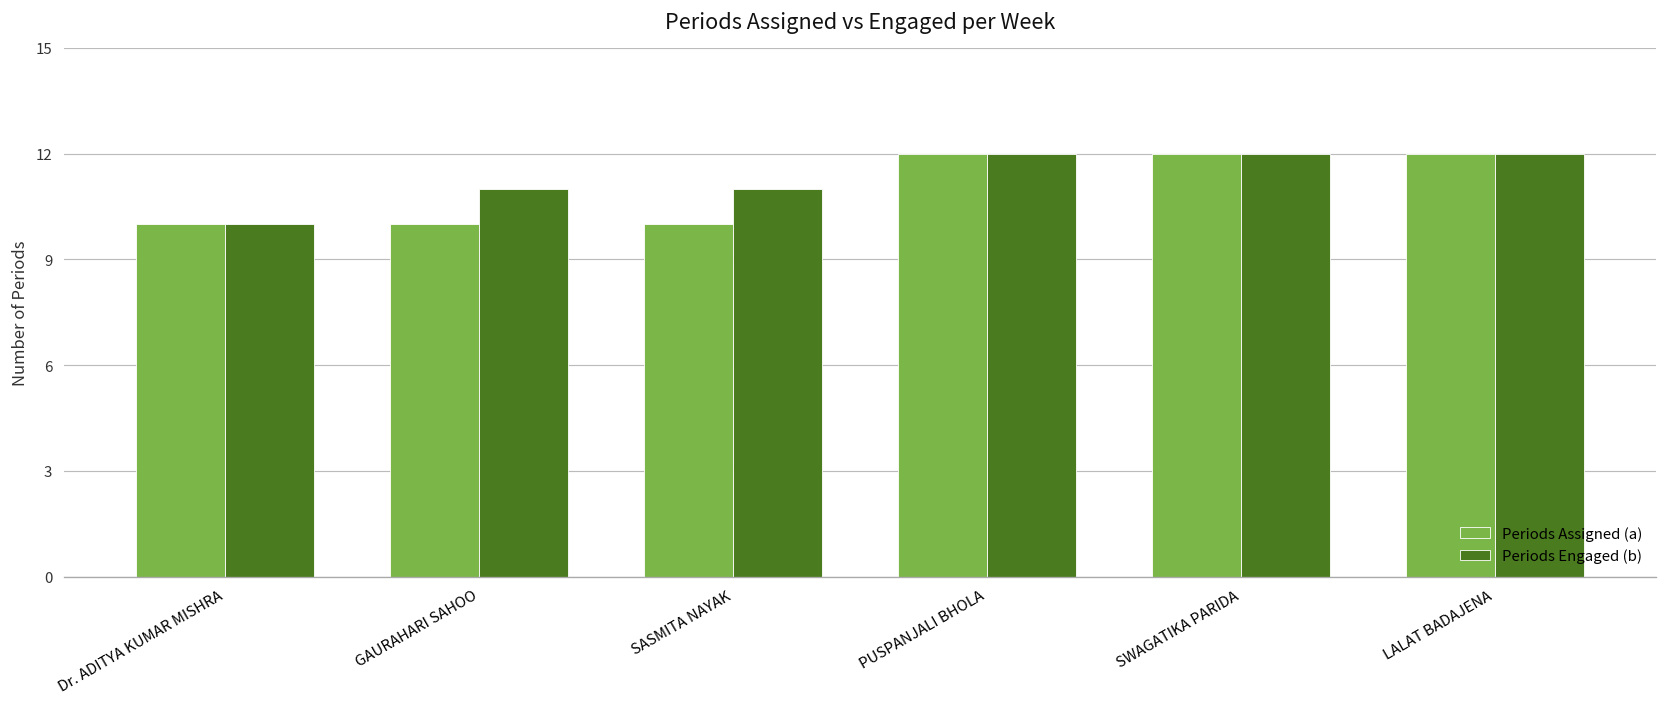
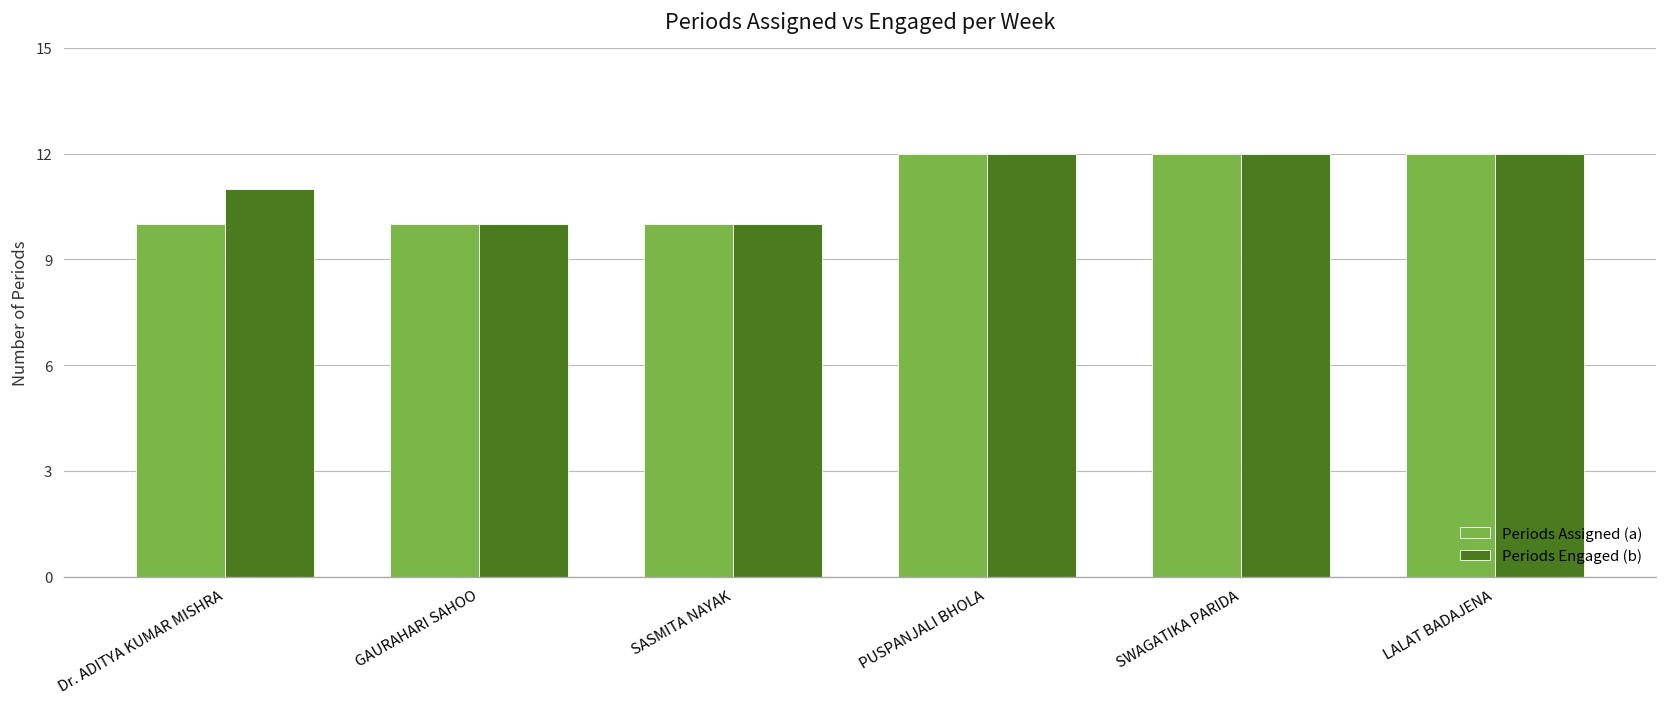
  {
    "Periods Assigned (a)": {
      "Dr. ADITYA KUMAR MISHRA": 10,
      "GAURAHARI SAHOO": 10,
      "SASMITA NAYAK": 10,
      "PUSPANJALI BHOLA": 12,
      "SWAGATIKA PARIDA": 12,
      "LALAT BADAJENA": 12
    },
    "Periods Engaged (b)": {
-     "Dr. ADITYA KUMAR MISHRA": 10,
-     "GAURAHARI SAHOO": 11,
-     "SASMITA NAYAK": 11,
+     "Dr. ADITYA KUMAR MISHRA": 11,
+     "GAURAHARI SAHOO": 10,
+     "SASMITA NAYAK": 10,
      "PUSPANJALI BHOLA": 12,
      "SWAGATIKA PARIDA": 12,
      "LALAT BADAJENA": 12
    }
  }
